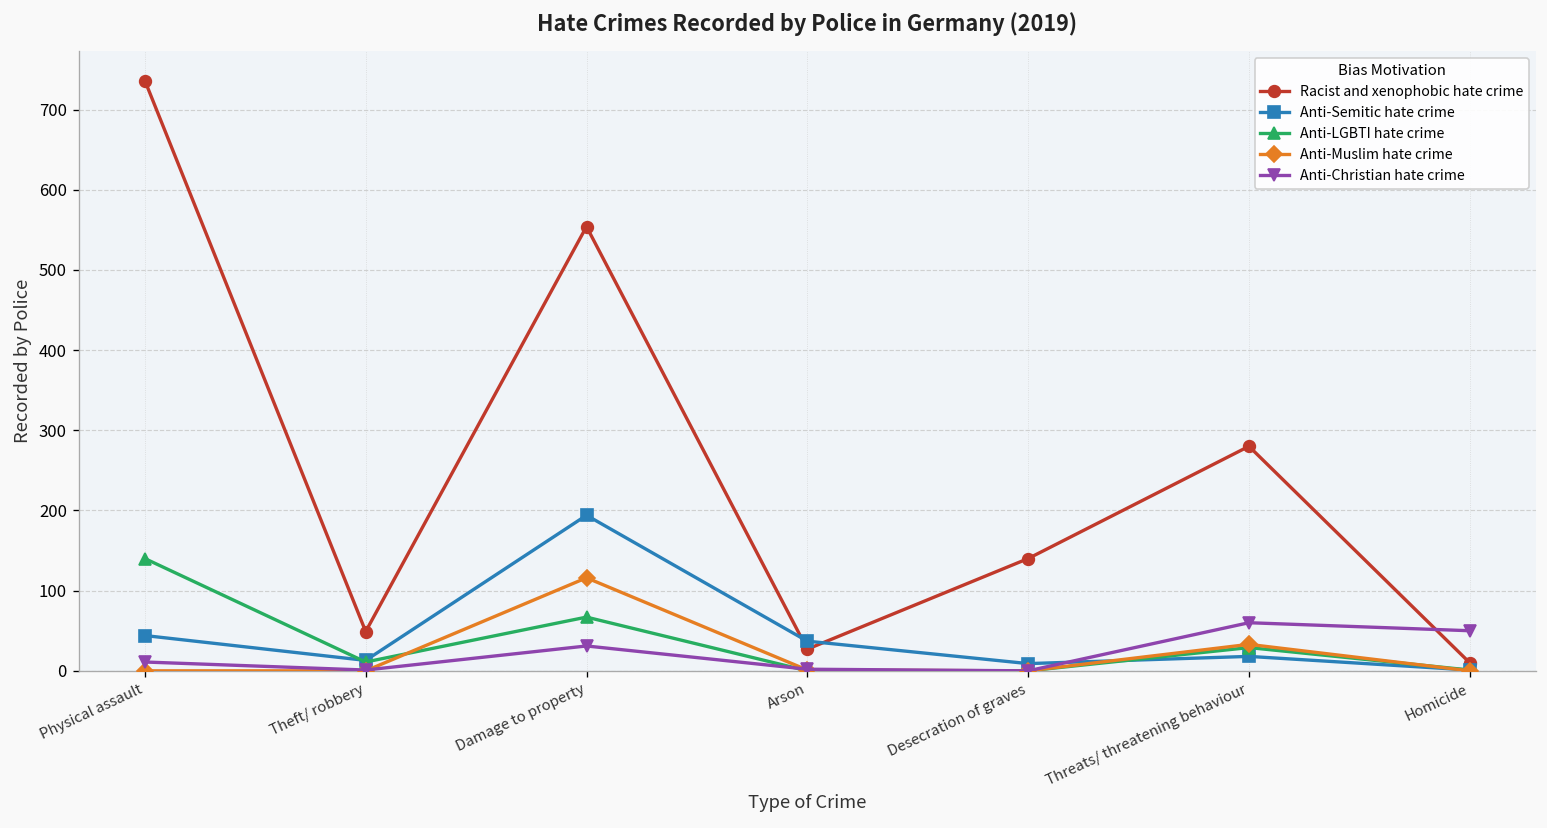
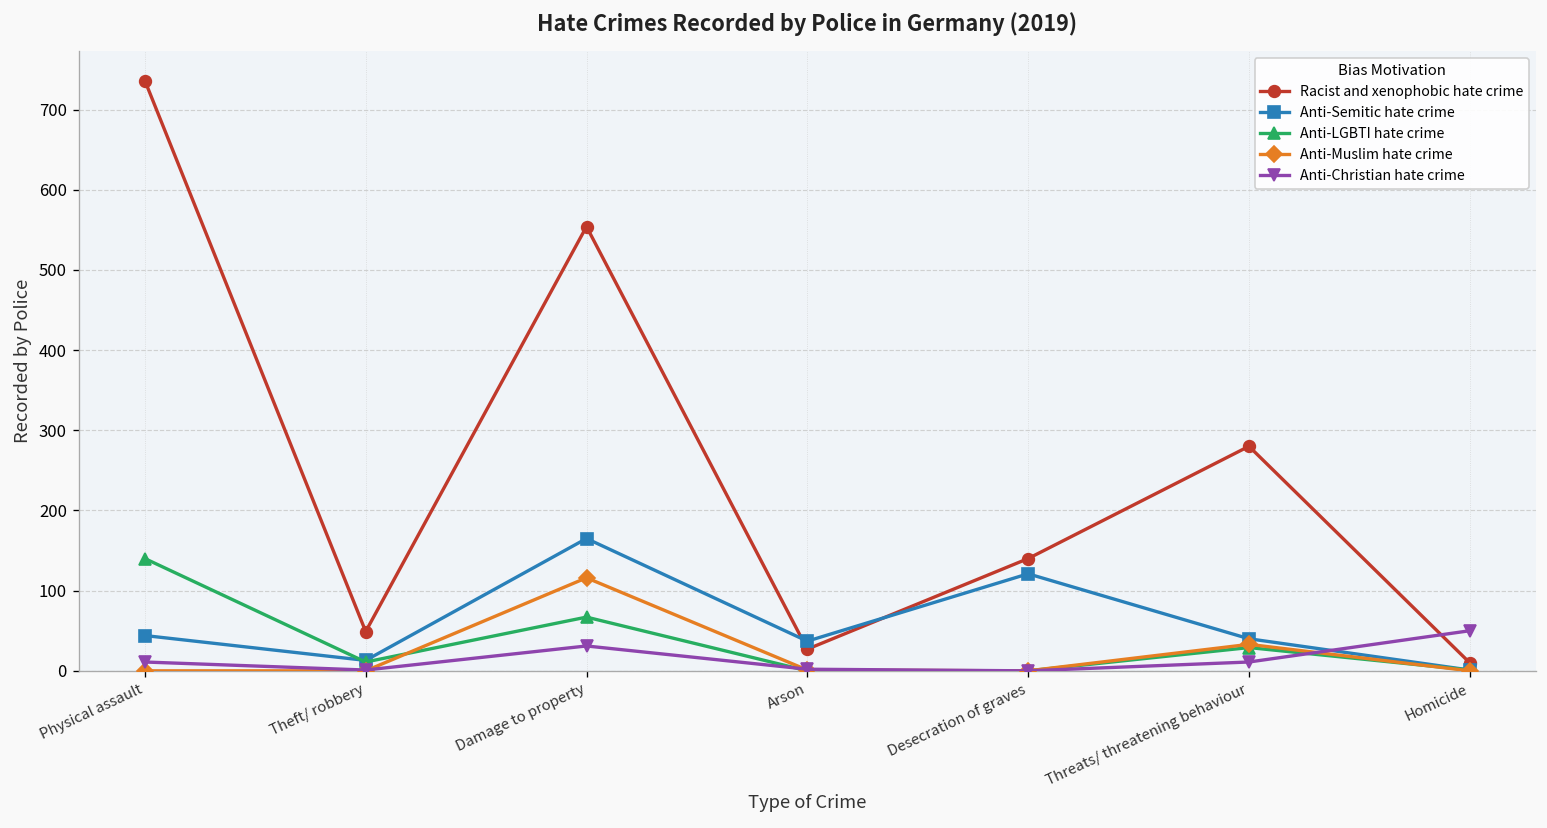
  {
    "Racist and xenophobic hate crime": {
      "Physical assault": 740,
      "Theft/ robbery": 50,
      "Damage to property": 550,
      "Arson": 30,
      "Desecration of graves": 140,
      "Threats/ threatening behaviour": 280,
      "Homicide": 10
    },
    "Anti-Semitic hate crime": {
      "Physical assault": 40,
-     "Damage to property": 190,
+     "Damage to property": 170,
      "Arson": 40,
-     "Desecration of graves": 10,
-     "Threats/ threatening behaviour": 20
+     "Desecration of graves": 120,
+     "Threats/ threatening behaviour": 40
    },
    "Anti-LGBTI hate crime": {
      "Physical assault": 140,
      "Damage to property": 70,
      "Threats/ threatening behaviour": 30
    },
    "Anti-Muslim hate crime": {
      "Physical assault": 0,
      "Damage to property": 120,
      "Threats/ threatening behaviour": 30
    },
    "Anti-Christian hate crime": {
      "Physical assault": 10,
      "Damage to property": 30,
-     "Threats/ threatening behaviour": 60,
+     "Threats/ threatening behaviour": 10,
      "Homicide": 50
    }
  }
